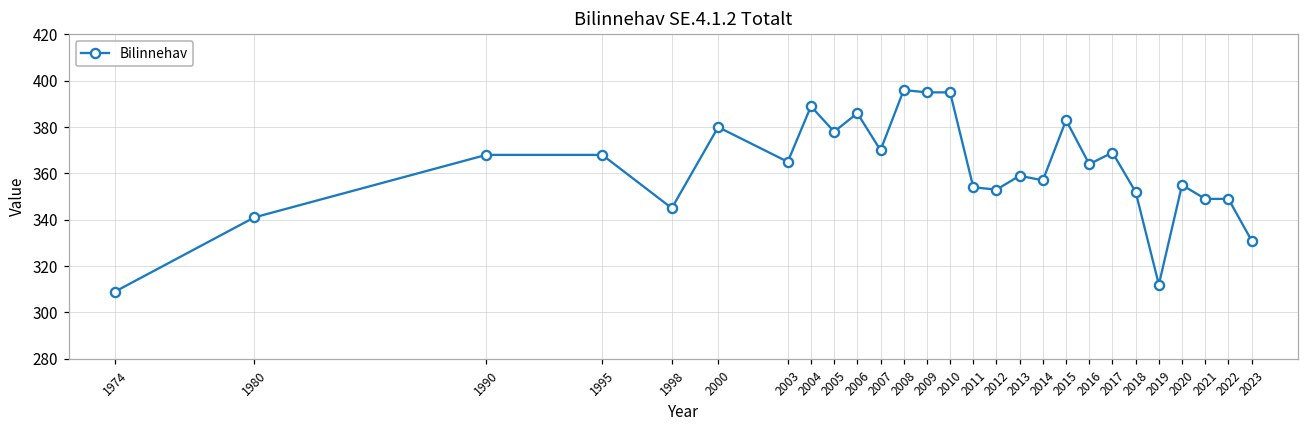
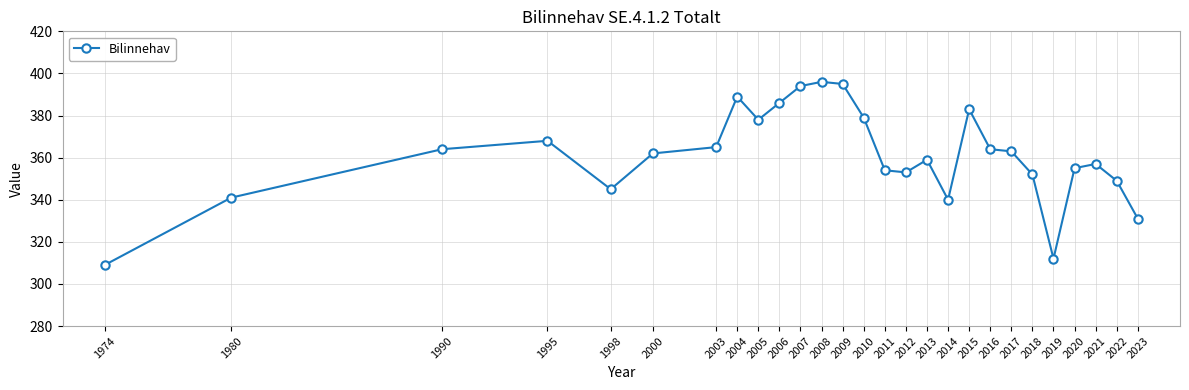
  {
    "1974": 309,
    "1980": 341,
-   "1990": 368,
+   "1990": 364,
    "1995": 368,
    "1998": 345,
-   "2000": 380,
+   "2000": 362,
    "2003": 365,
    "2004": 389,
    "2005": 378,
    "2006": 386,
-   "2007": 370,
+   "2007": 394,
    "2008": 396,
    "2009": 395,
-   "2010": 395,
+   "2010": 379,
    "2011": 354,
    "2012": 353,
    "2013": 359,
-   "2014": 357,
+   "2014": 340,
    "2015": 383,
    "2016": 364,
-   "2017": 369,
+   "2017": 363,
    "2018": 352,
    "2019": 312,
    "2020": 355,
-   "2021": 349,
+   "2021": 357,
    "2022": 349,
    "2023": 331
  }
